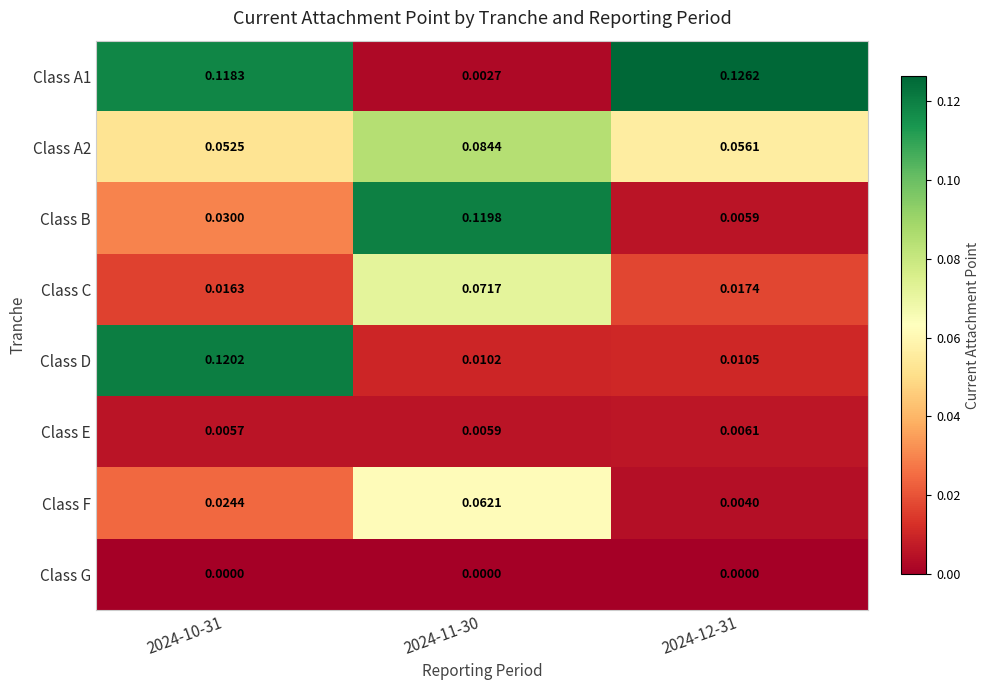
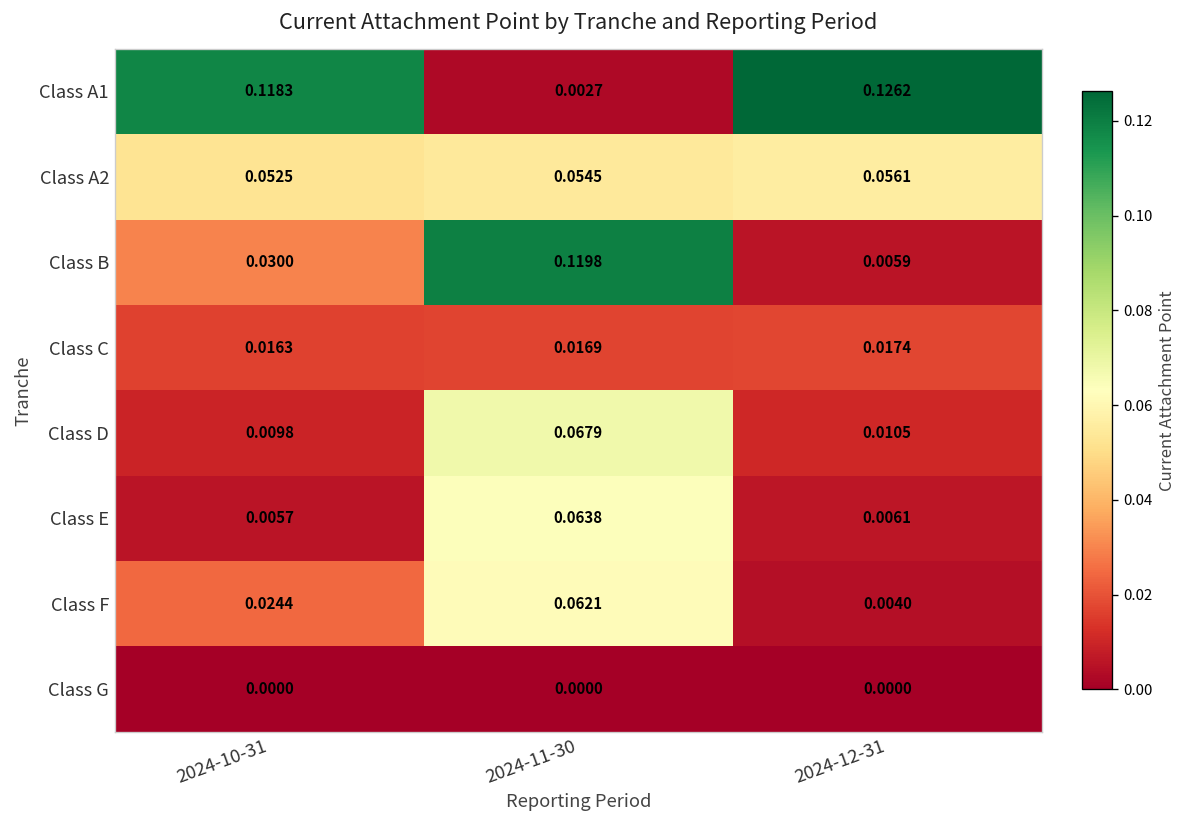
  {
    "Class A1": {
      "2024-10-31": 0.1183,
      "2024-11-30": 0.0027,
      "2024-12-31": 0.1262
    },
    "Class A2": {
      "2024-10-31": 0.0525,
-     "2024-11-30": 0.0844,
+     "2024-11-30": 0.0545,
      "2024-12-31": 0.0561
    },
    "Class B": {
      "2024-10-31": 0.0300,
      "2024-11-30": 0.1198,
      "2024-12-31": 0.0059
    },
    "Class C": {
      "2024-10-31": 0.0163,
-     "2024-11-30": 0.0717,
+     "2024-11-30": 0.0169,
      "2024-12-31": 0.0174
    },
    "Class D": {
-     "2024-10-31": 0.1202,
-     "2024-11-30": 0.0102,
+     "2024-10-31": 0.0098,
+     "2024-11-30": 0.0679,
      "2024-12-31": 0.0105
    },
    "Class E": {
      "2024-10-31": 0.0057,
-     "2024-11-30": 0.0059,
+     "2024-11-30": 0.0638,
      "2024-12-31": 0.0061
    },
    "Class F": {
      "2024-10-31": 0.0244,
      "2024-11-30": 0.0621,
      "2024-12-31": 0.0040
    },
    "Class G": {
      "2024-10-31": 0.0000,
      "2024-11-30": 0.0000,
      "2024-12-31": 0.0000
    }
  }
